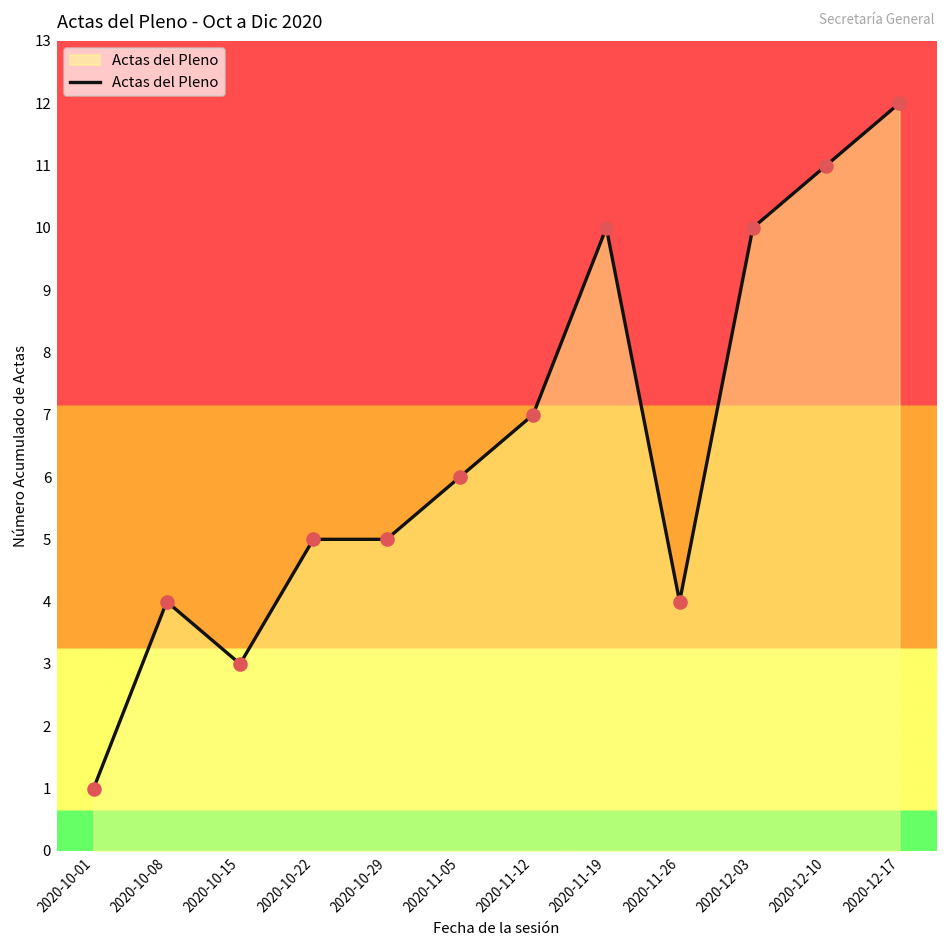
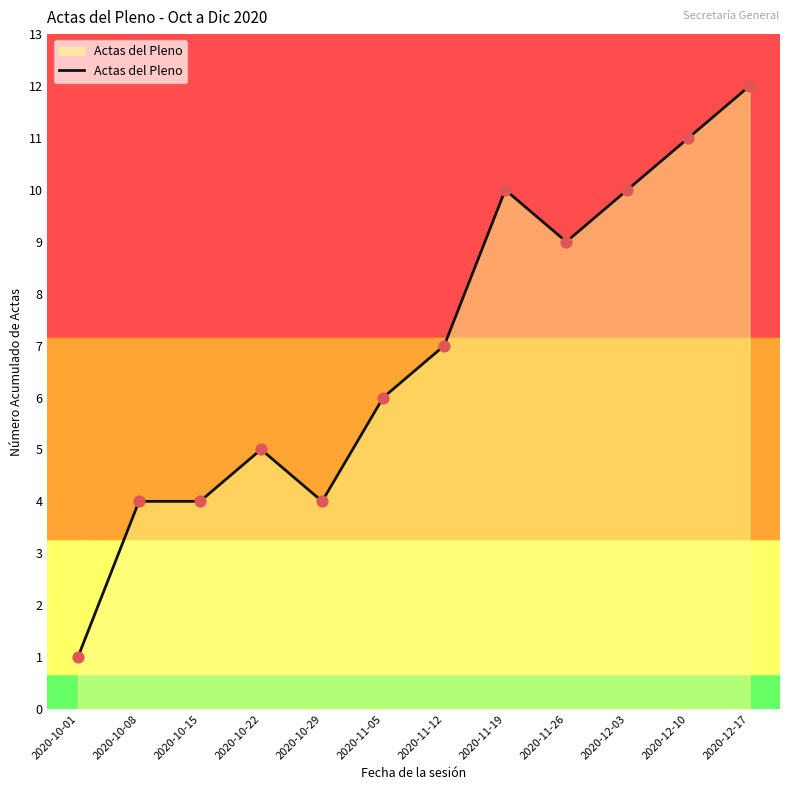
  {
    "2020-10-01": 1,
    "2020-10-08": 4,
-   "2020-10-15": 3,
+   "2020-10-15": 4,
    "2020-10-22": 5,
-   "2020-10-29": 5,
+   "2020-10-29": 4,
    "2020-11-05": 6,
    "2020-11-12": 7,
    "2020-11-19": 10,
-   "2020-11-26": 4,
+   "2020-11-26": 9,
    "2020-12-03": 10,
    "2020-12-10": 11,
    "2020-12-17": 12
  }
